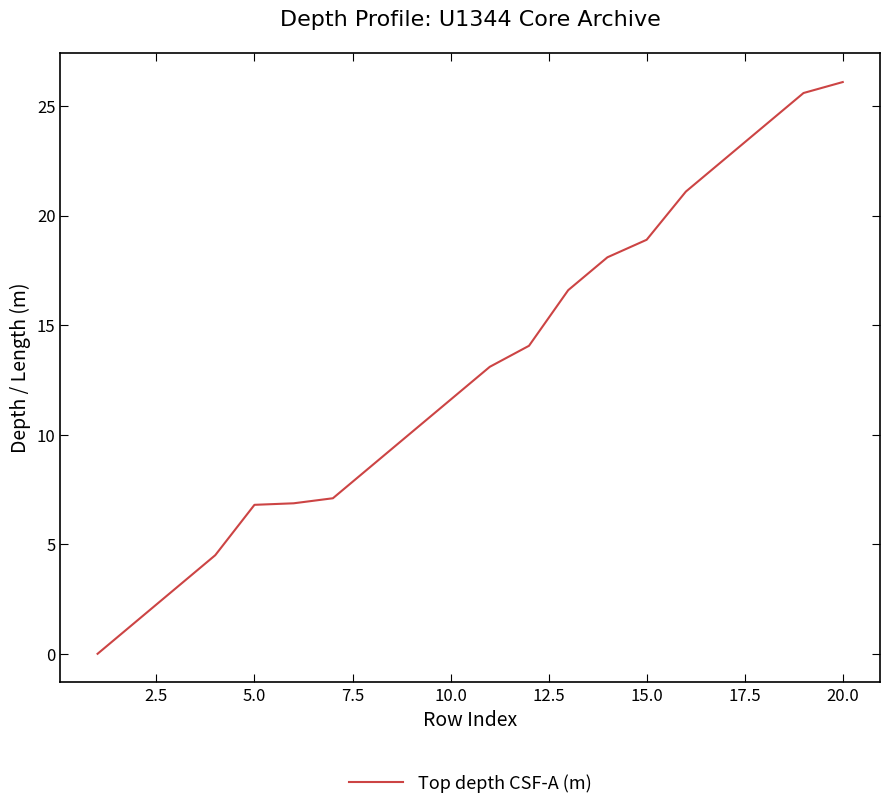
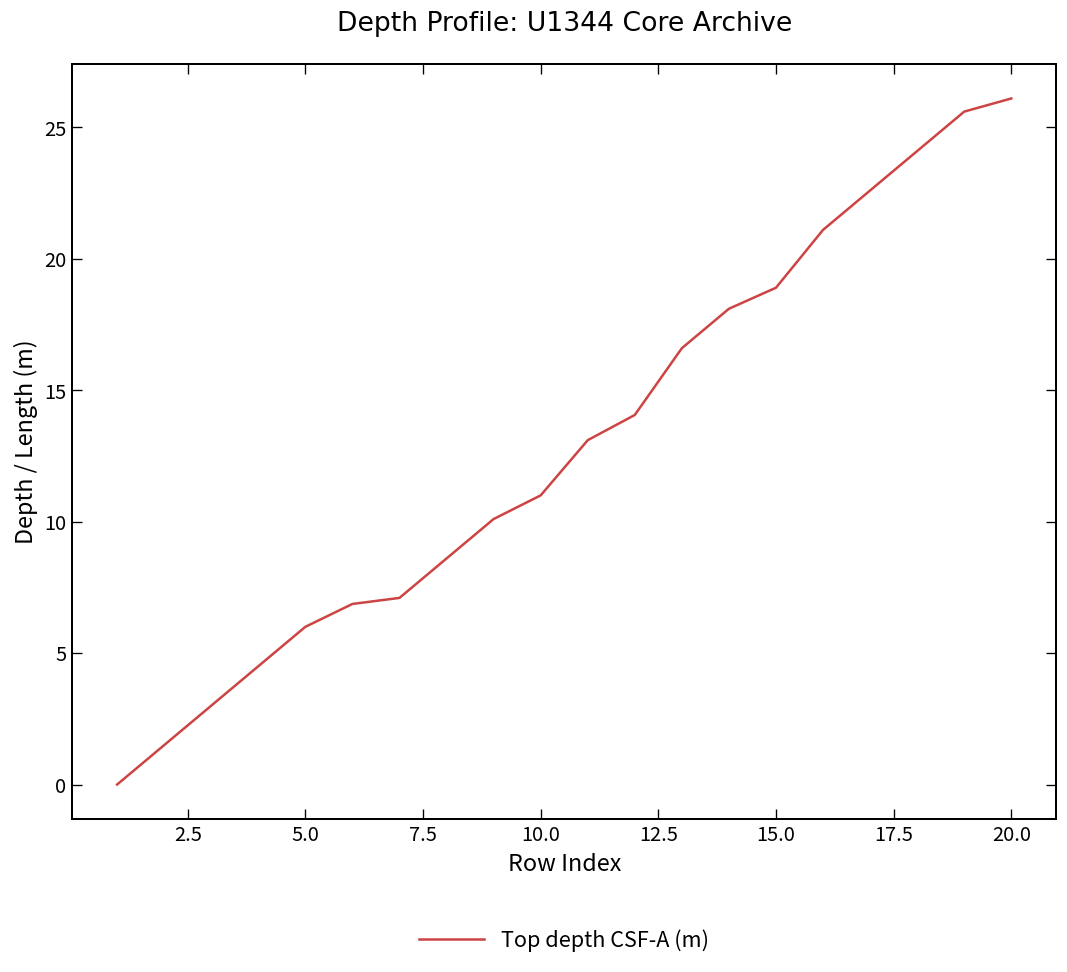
  {
-   "5.0": 6.8,
-   "10.0": 11.6,
+   "5.0": 6.0,
+   "10.0": 11.0,
    "15.0": 18.9,
    "20.0": 26.1
  }
